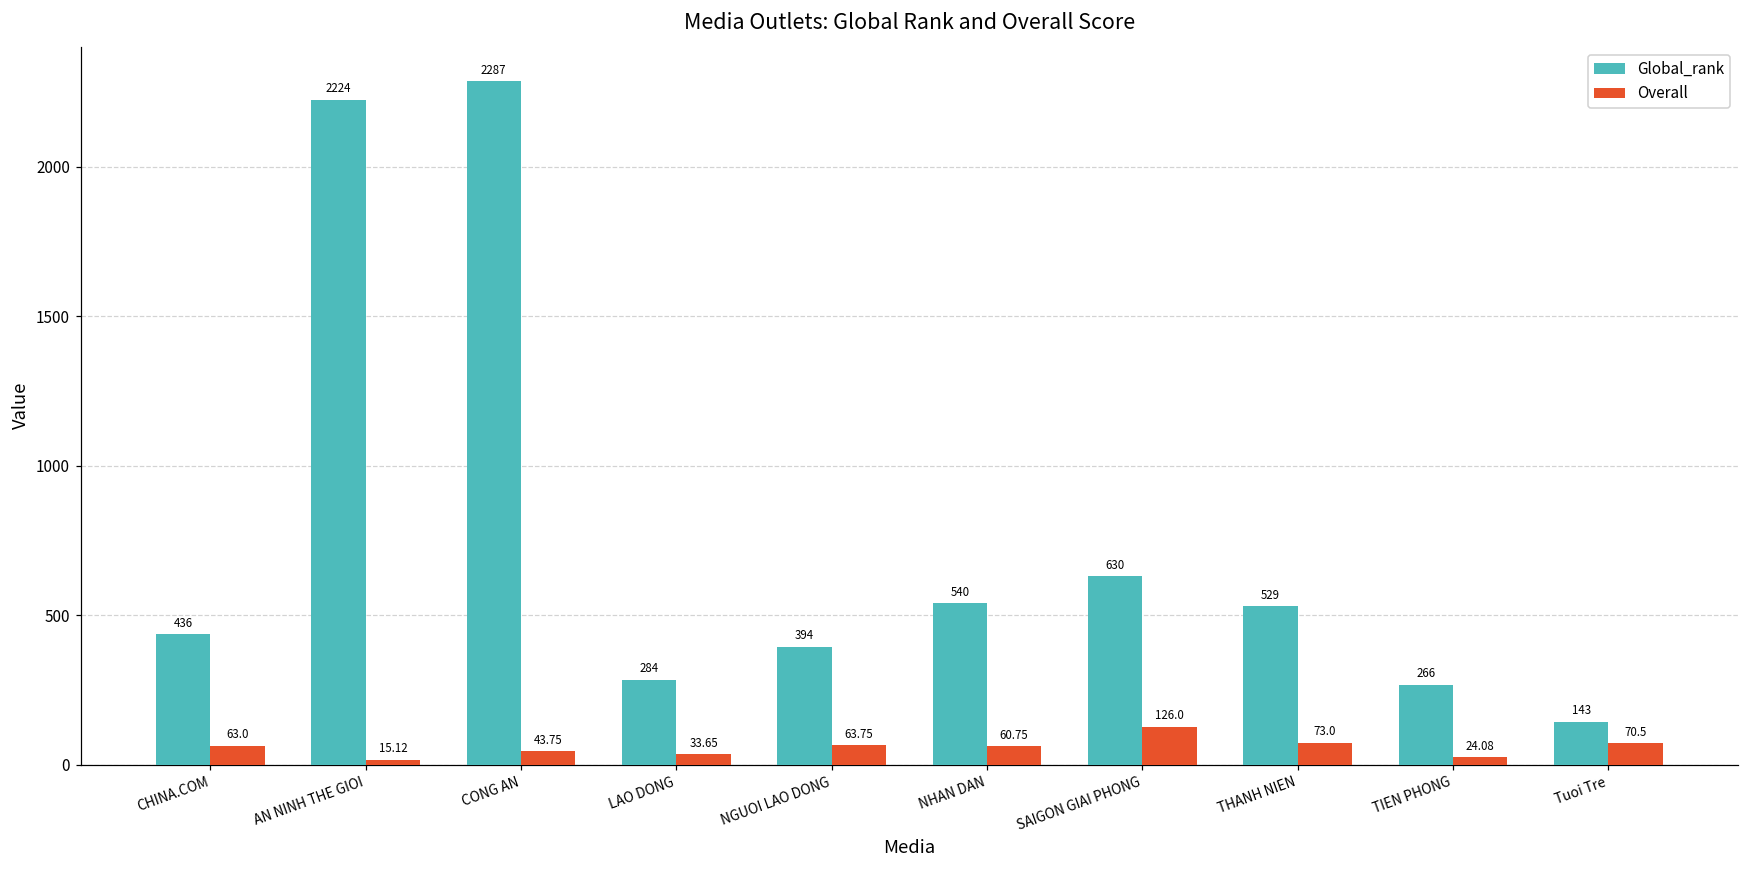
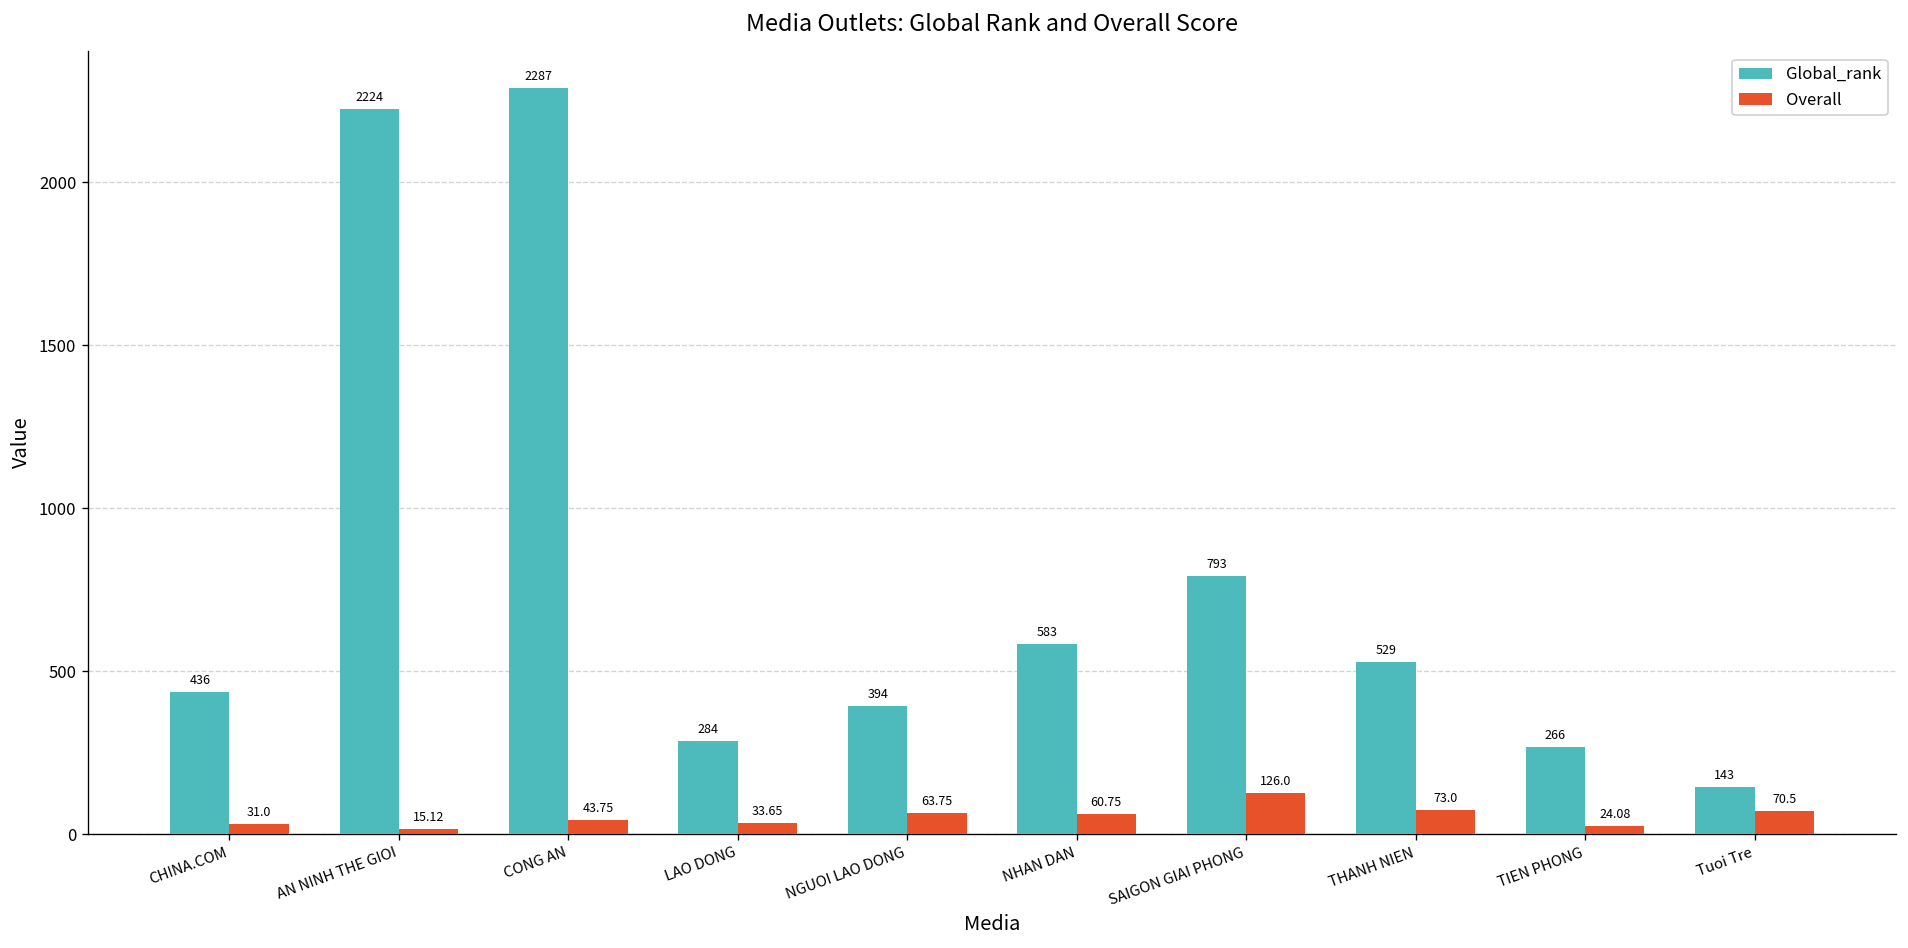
  {
    "Global_rank": {
      "CHINA.COM": 436,
      "AN NINH THE GIOI": 2224,
      "CONG AN": 2287,
      "LAO DONG": 284,
      "NGUOI LAO DONG": 394,
-     "NHAN DAN": 540,
-     "SAIGON GIAI PHONG": 630,
+     "NHAN DAN": 583,
+     "SAIGON GIAI PHONG": 793,
      "THANH NIEN": 529,
      "TIEN PHONG": 266,
      "Tuoi Tre": 143
    },
    "Overall": {
-     "CHINA.COM": 63.0,
+     "CHINA.COM": 31.0,
      "AN NINH THE GIOI": 15.12,
      "CONG AN": 43.75,
      "LAO DONG": 33.65,
      "NGUOI LAO DONG": 63.75,
      "NHAN DAN": 60.75,
      "SAIGON GIAI PHONG": 126.0,
      "THANH NIEN": 73.0,
      "TIEN PHONG": 24.08,
      "Tuoi Tre": 70.5
    }
  }
